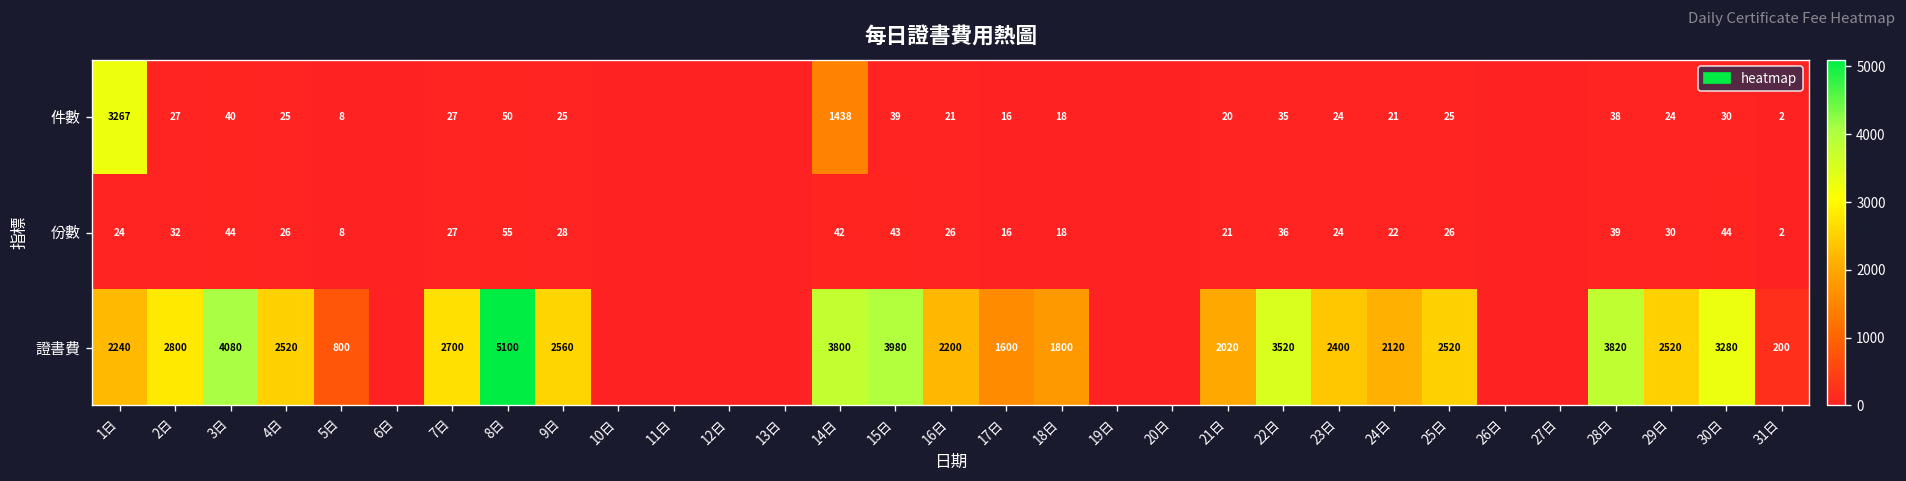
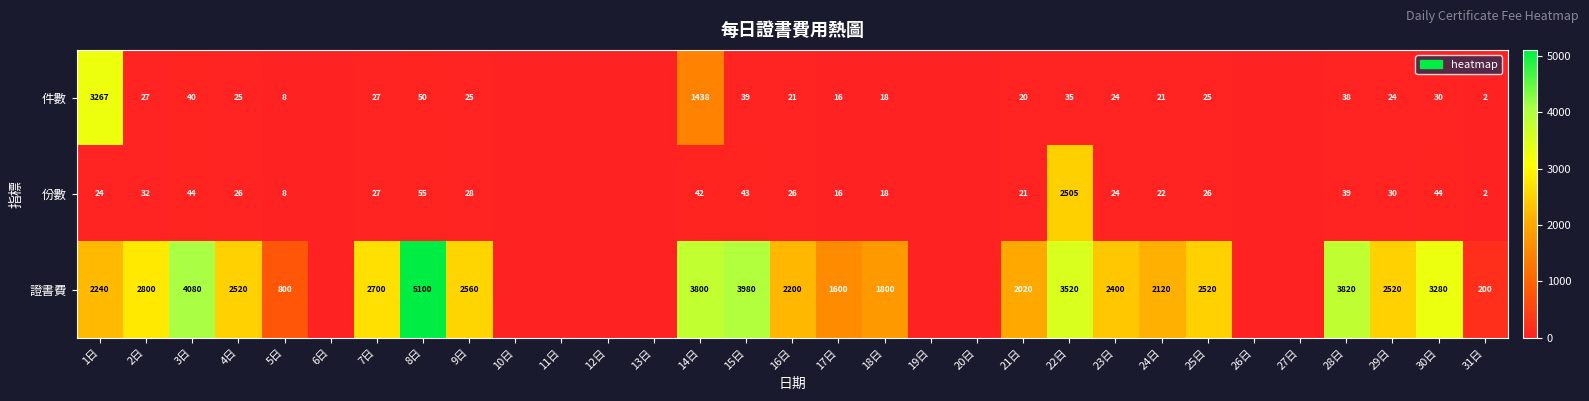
  {
    "件數": {
      "1日": 3267,
      "2日": 27,
      "3日": 40,
      "4日": 25,
      "5日": 8,
      "7日": 27,
      "8日": 50,
      "9日": 25,
      "14日": 1438,
      "15日": 39,
      "16日": 21,
      "17日": 16,
      "18日": 18,
      "21日": 20,
      "22日": 35,
      "23日": 24,
      "24日": 21,
      "25日": 25,
      "28日": 38,
      "29日": 24,
      "30日": 30,
      "31日": 2
    },
    "份數": {
      "1日": 24,
      "2日": 32,
      "3日": 44,
      "4日": 26,
      "5日": 8,
      "7日": 27,
      "8日": 55,
      "9日": 28,
      "14日": 42,
      "15日": 43,
      "16日": 26,
      "17日": 16,
      "18日": 18,
      "21日": 21,
-     "22日": 36,
+     "22日": 2505,
      "23日": 24,
      "24日": 22,
      "25日": 26,
      "28日": 39,
      "29日": 30,
      "30日": 44,
      "31日": 2
    },
    "證書費": {
      "1日": 2240,
      "2日": 2800,
      "3日": 4080,
      "4日": 2520,
      "5日": 800,
      "7日": 2700,
      "8日": 5100,
      "9日": 2560,
      "14日": 3800,
      "15日": 3980,
      "16日": 2200,
      "17日": 1600,
      "18日": 1800,
      "21日": 2020,
      "22日": 3520,
      "23日": 2400,
      "24日": 2120,
      "25日": 2520,
      "28日": 3820,
      "29日": 2520,
      "30日": 3280,
      "31日": 200
    }
  }
